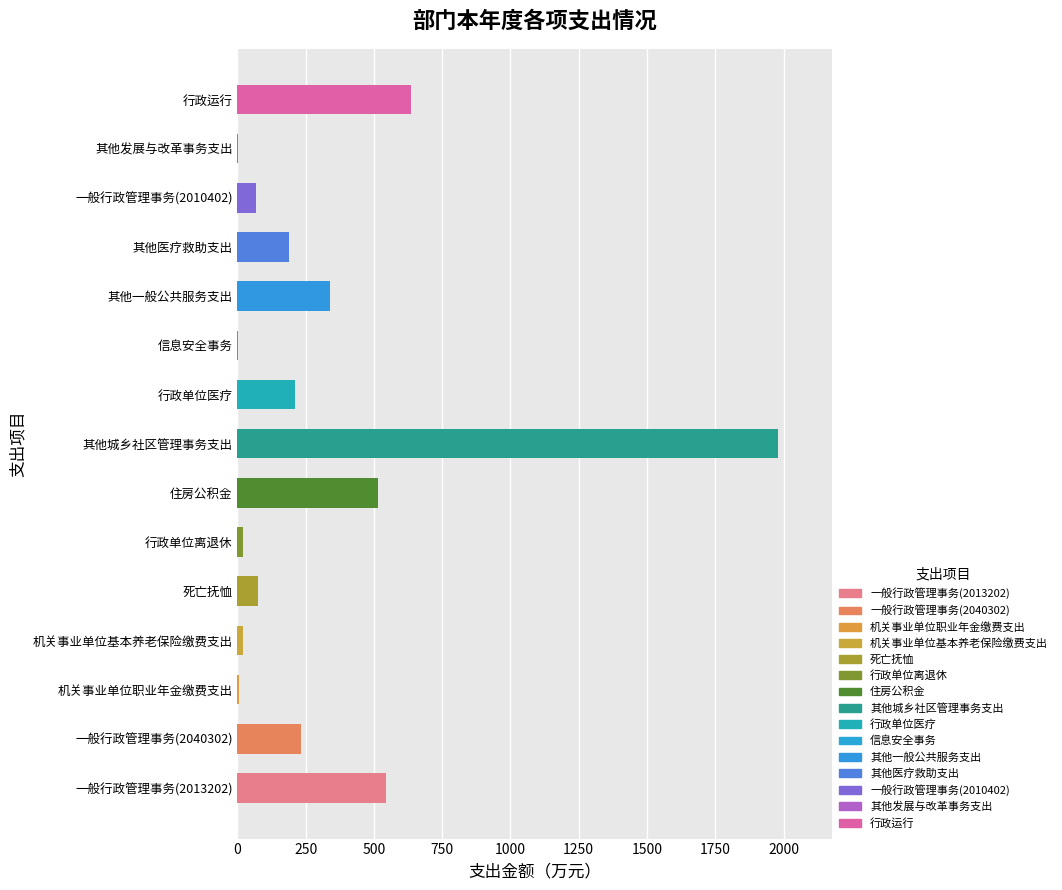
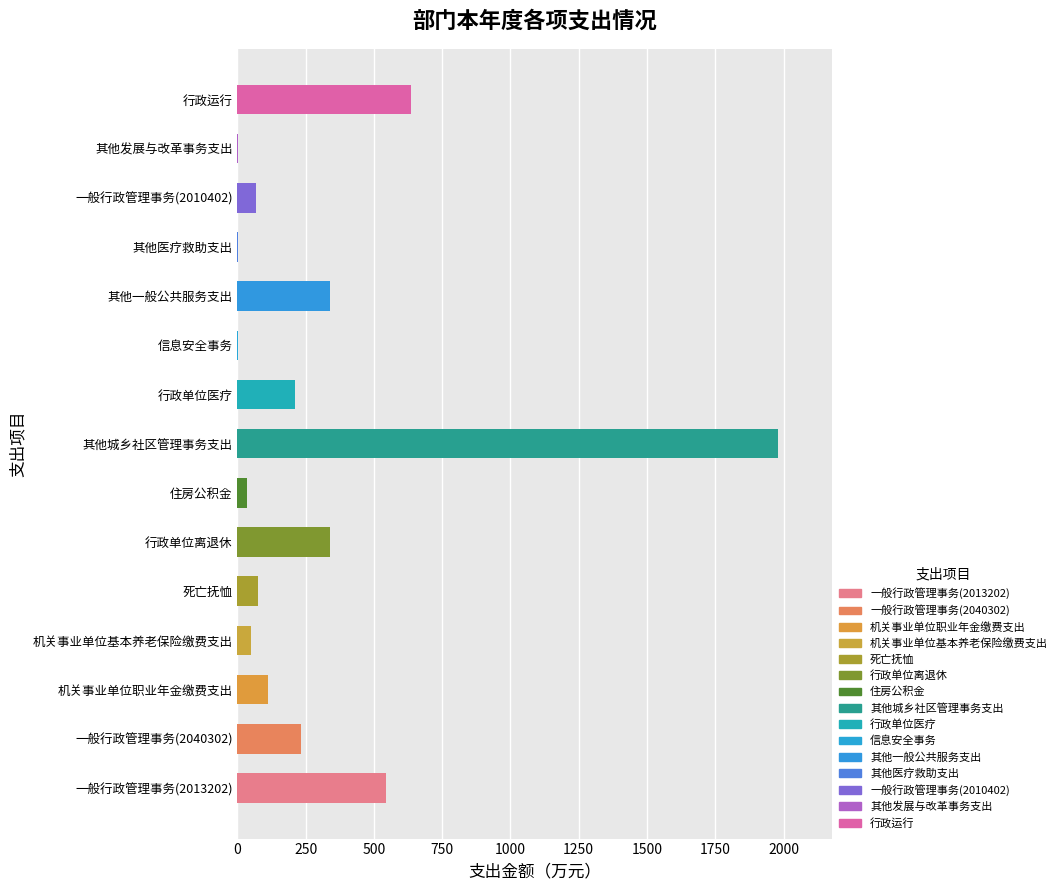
  {
    "行政运行": 640,
    "一般行政管理事务(2010402)": 70,
-   "其他医疗救助支出": 190,
+   "其他医疗救助支出": 0,
    "其他一般公共服务支出": 340,
    "行政单位医疗": 210,
    "其他城乡社区管理事务支出": 1980,
-   "住房公积金": 520,
-   "行政单位离退休": 20,
+   "住房公积金": 40,
+   "行政单位离退休": 340,
    "死亡抚恤": 80,
-   "机关事业单位基本养老保险缴费支出": 20,
-   "机关事业单位职业年金缴费支出": 10,
+   "机关事业单位基本养老保险缴费支出": 50,
+   "机关事业单位职业年金缴费支出": 110,
    "一般行政管理事务(2040302)": 230,
    "一般行政管理事务(2013202)": 540
  }
